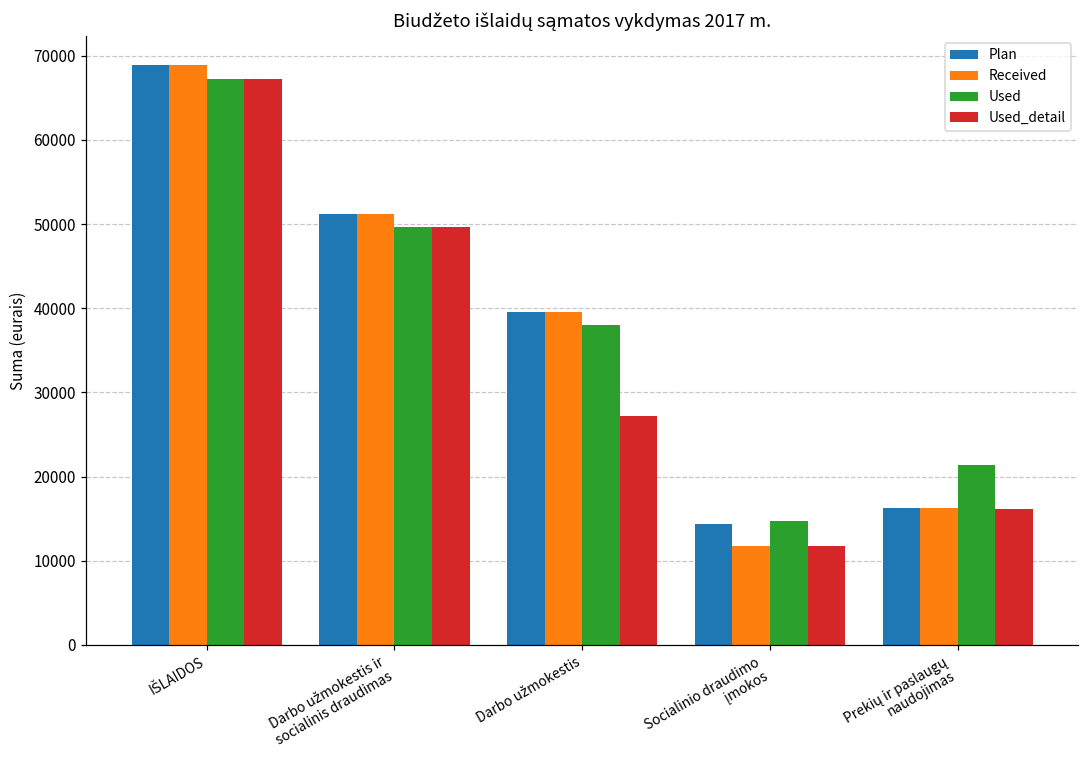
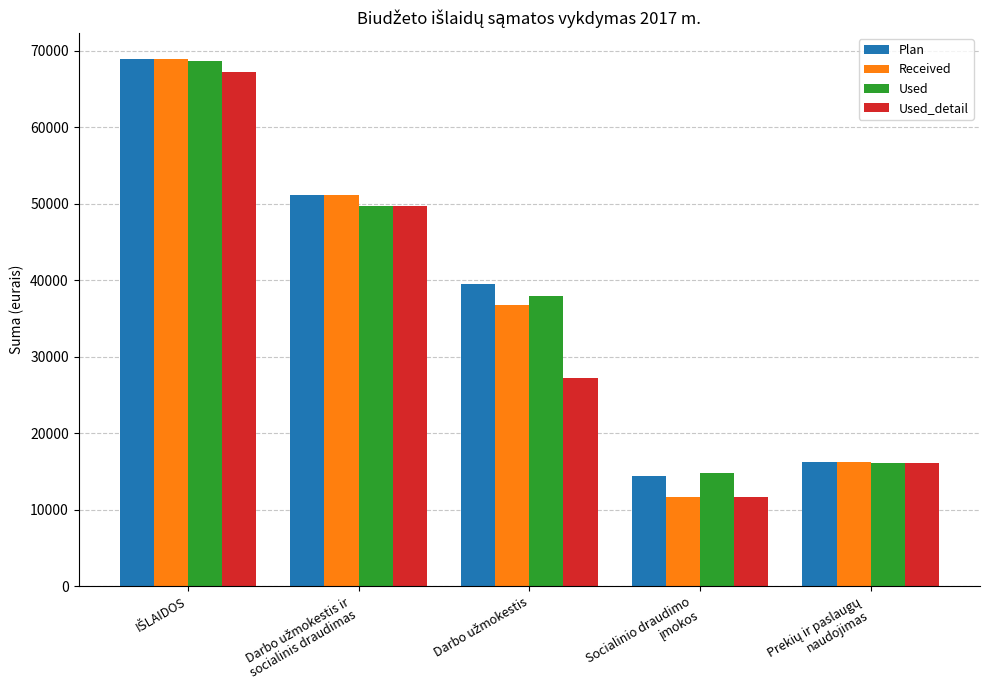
  {
    "Plan": {
      "IŠLAIDOS": 69000,
      "Darbo užmokestis ir socialinis draudimas": 51000,
      "Darbo užmokestis": 40000,
      "Socialinio draudimo įmokos": 14000,
      "Prekių ir paslaugų naudojimas": 16000
    },
    "Received": {
      "IŠLAIDOS": 69000,
      "Darbo užmokestis ir socialinis draudimas": 51000,
-     "Darbo užmokestis": 40000,
+     "Darbo užmokestis": 37000,
      "Socialinio draudimo įmokos": 12000,
      "Prekių ir paslaugų naudojimas": 16000
    },
    "Used": {
-     "IŠLAIDOS": 67000,
+     "IŠLAIDOS": 69000,
      "Darbo užmokestis ir socialinis draudimas": 50000,
      "Darbo užmokestis": 38000,
      "Socialinio draudimo įmokos": 15000,
-     "Prekių ir paslaugų naudojimas": 21000
+     "Prekių ir paslaugų naudojimas": 16000
    },
    "Used_detail": {
      "IŠLAIDOS": 67000,
      "Darbo užmokestis ir socialinis draudimas": 50000,
      "Darbo užmokestis": 27000,
      "Socialinio draudimo įmokos": 12000,
      "Prekių ir paslaugų naudojimas": 16000
    }
  }
